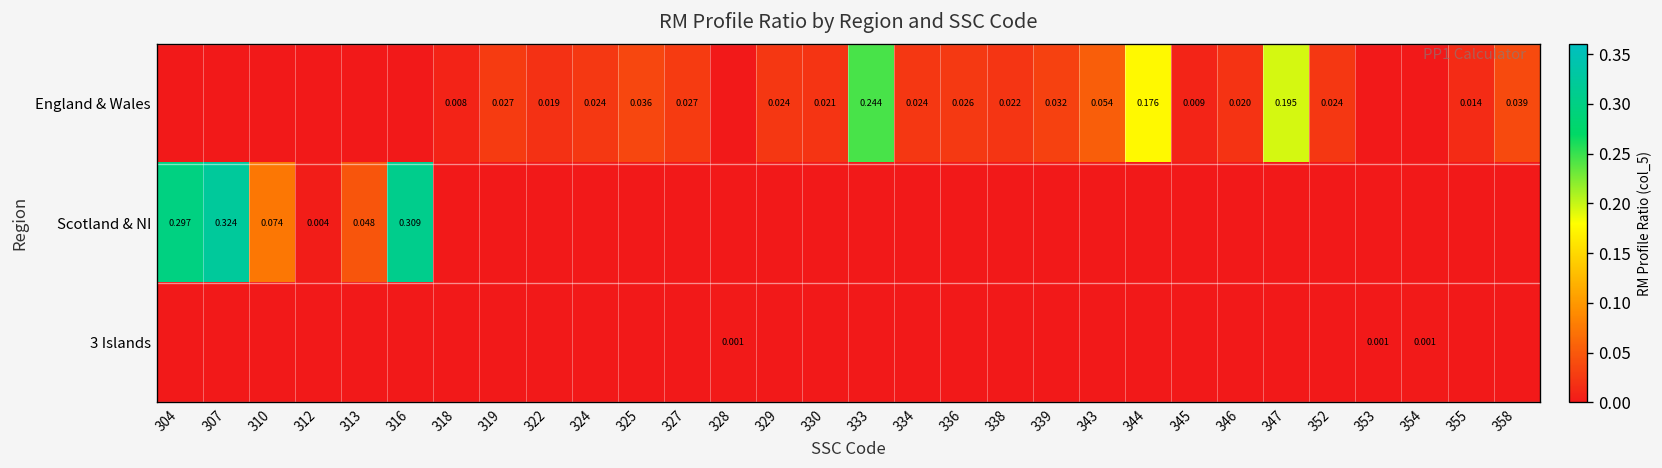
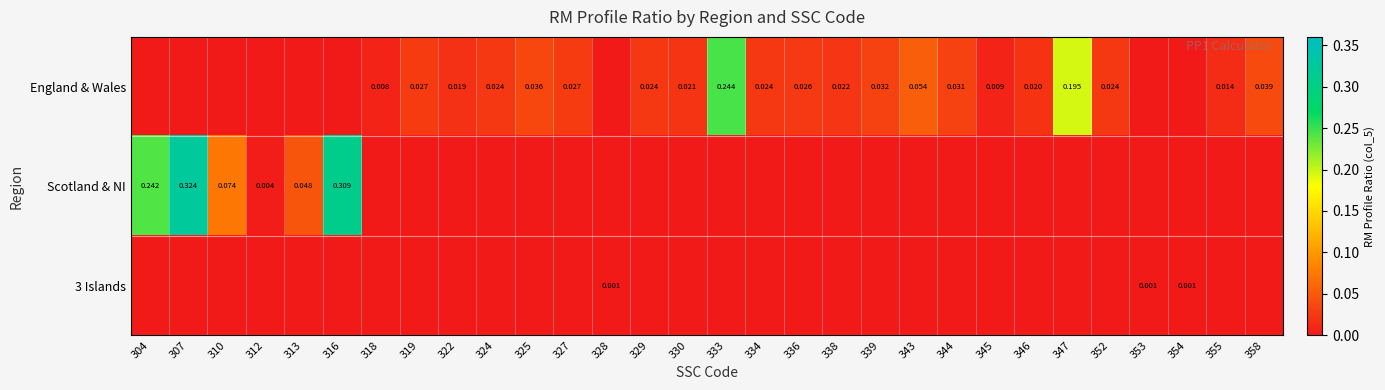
  {
    "England & Wales": {
      "318": 0.008,
      "319": 0.027,
      "322": 0.019,
      "324": 0.024,
      "325": 0.036,
      "327": 0.027,
      "329": 0.024,
      "330": 0.021,
      "333": 0.244,
      "334": 0.024,
      "336": 0.026,
      "338": 0.022,
      "339": 0.032,
      "343": 0.054,
-     "344": 0.176,
+     "344": 0.031,
      "345": 0.009,
      "346": 0.020,
      "347": 0.195,
      "352": 0.024,
      "358": 0.039
    },
    "Scotland & NI": {
-     "304": 0.297,
+     "304": 0.242,
      "307": 0.324,
      "310": 0.074,
      "312": 0.004,
      "313": 0.048,
      "316": 0.309
    },
    "3 Islands": {
      "328": 0.001,
      "353": 0.001,
      "354": 0.001
    }
  }
